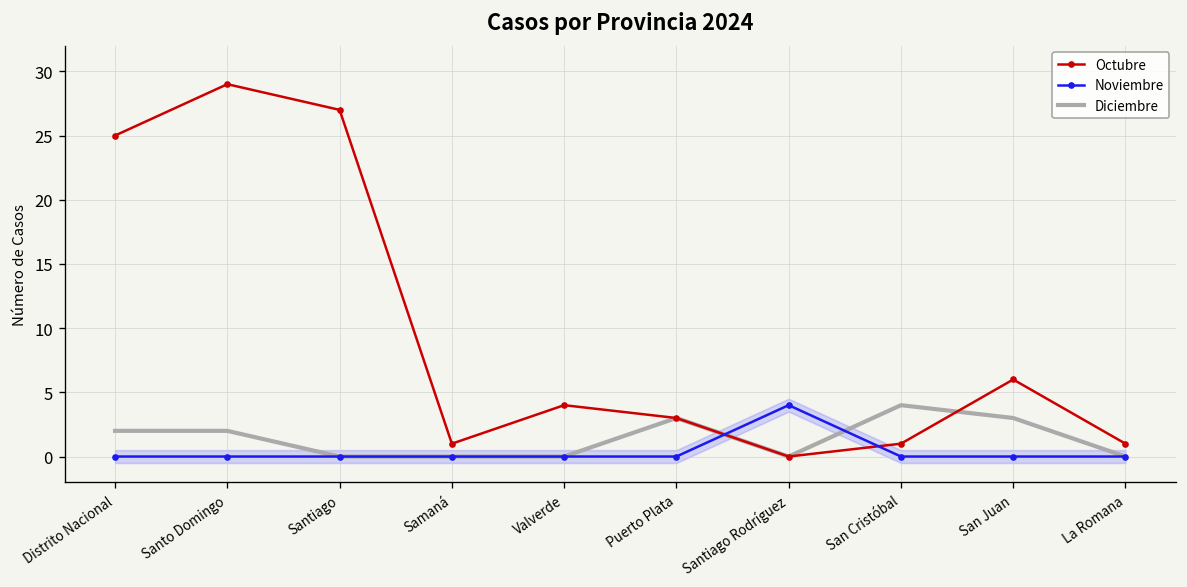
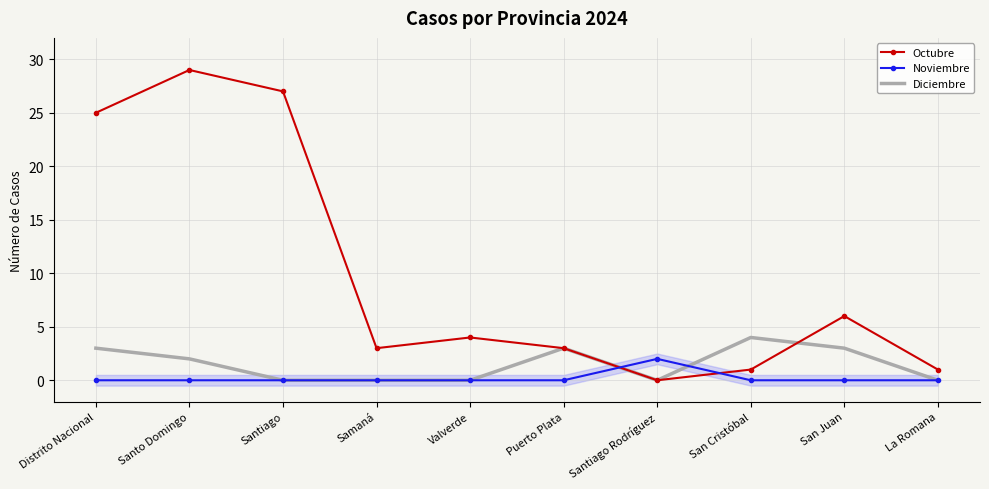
  {
    "Octubre": {
      "Distrito Nacional": 25,
      "Santo Domingo": 29,
      "Santiago": 27,
-     "Samaná": 1,
+     "Samaná": 3,
      "Valverde": 4,
      "San Cristóbal": 1,
      "San Juan": 6,
      "La Romana": 1
    },
    "Noviembre": {
      "Distrito Nacional": 0,
      "Santo Domingo": 0,
      "Puerto Plata": 0,
-     "Santiago Rodríguez": 4,
+     "Santiago Rodríguez": 2,
      "San Cristóbal": 0,
      "San Juan": 0
    },
    "Diciembre": {
-     "Distrito Nacional": 2,
+     "Distrito Nacional": 3,
      "Santo Domingo": 2,
      "San Cristóbal": 4,
      "San Juan": 3
    }
  }
